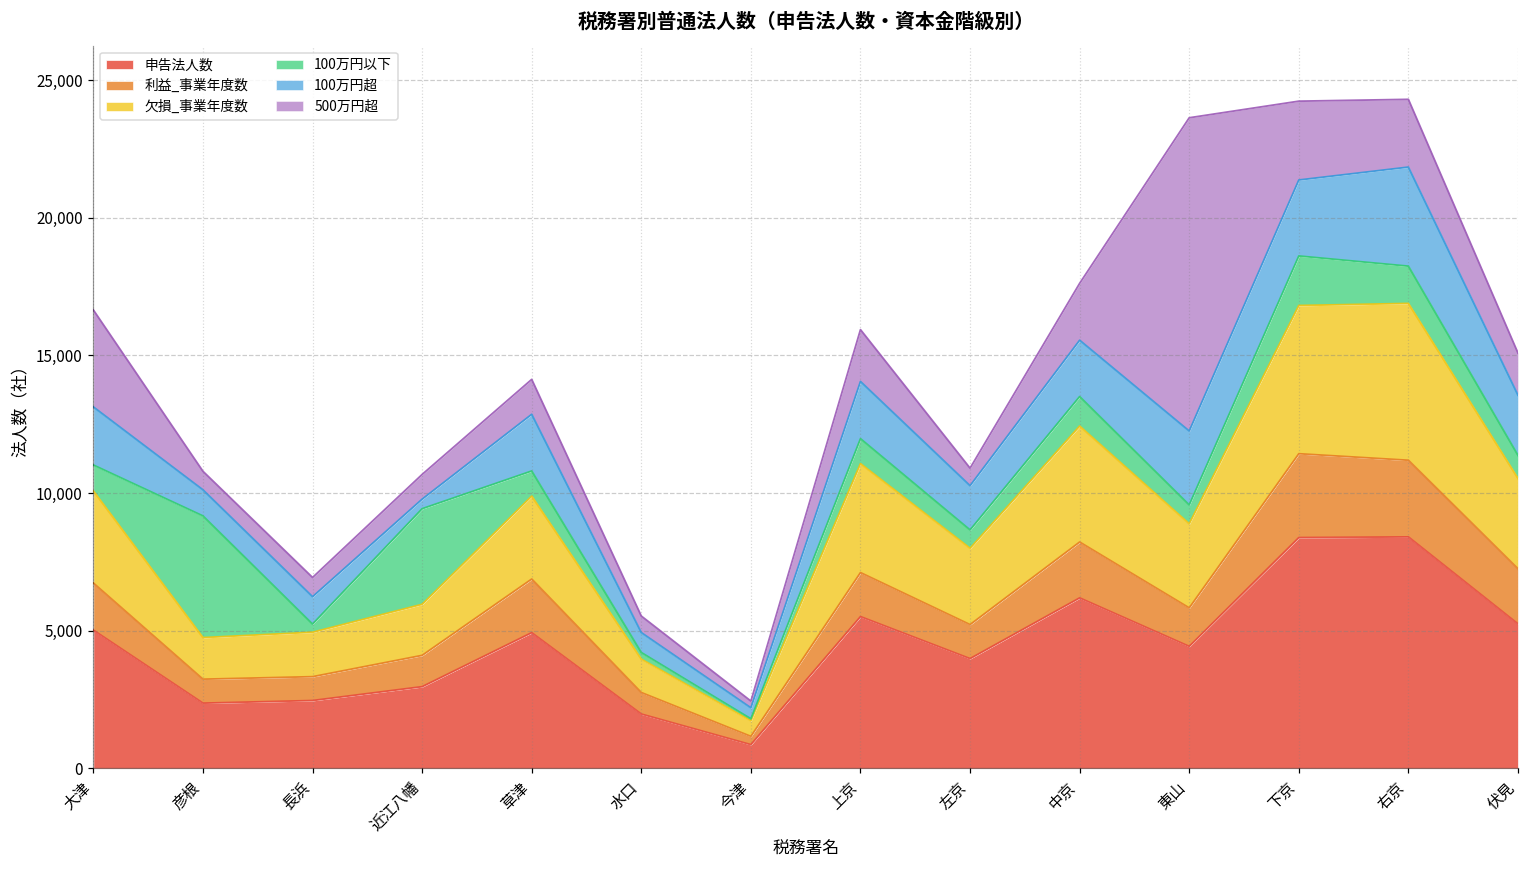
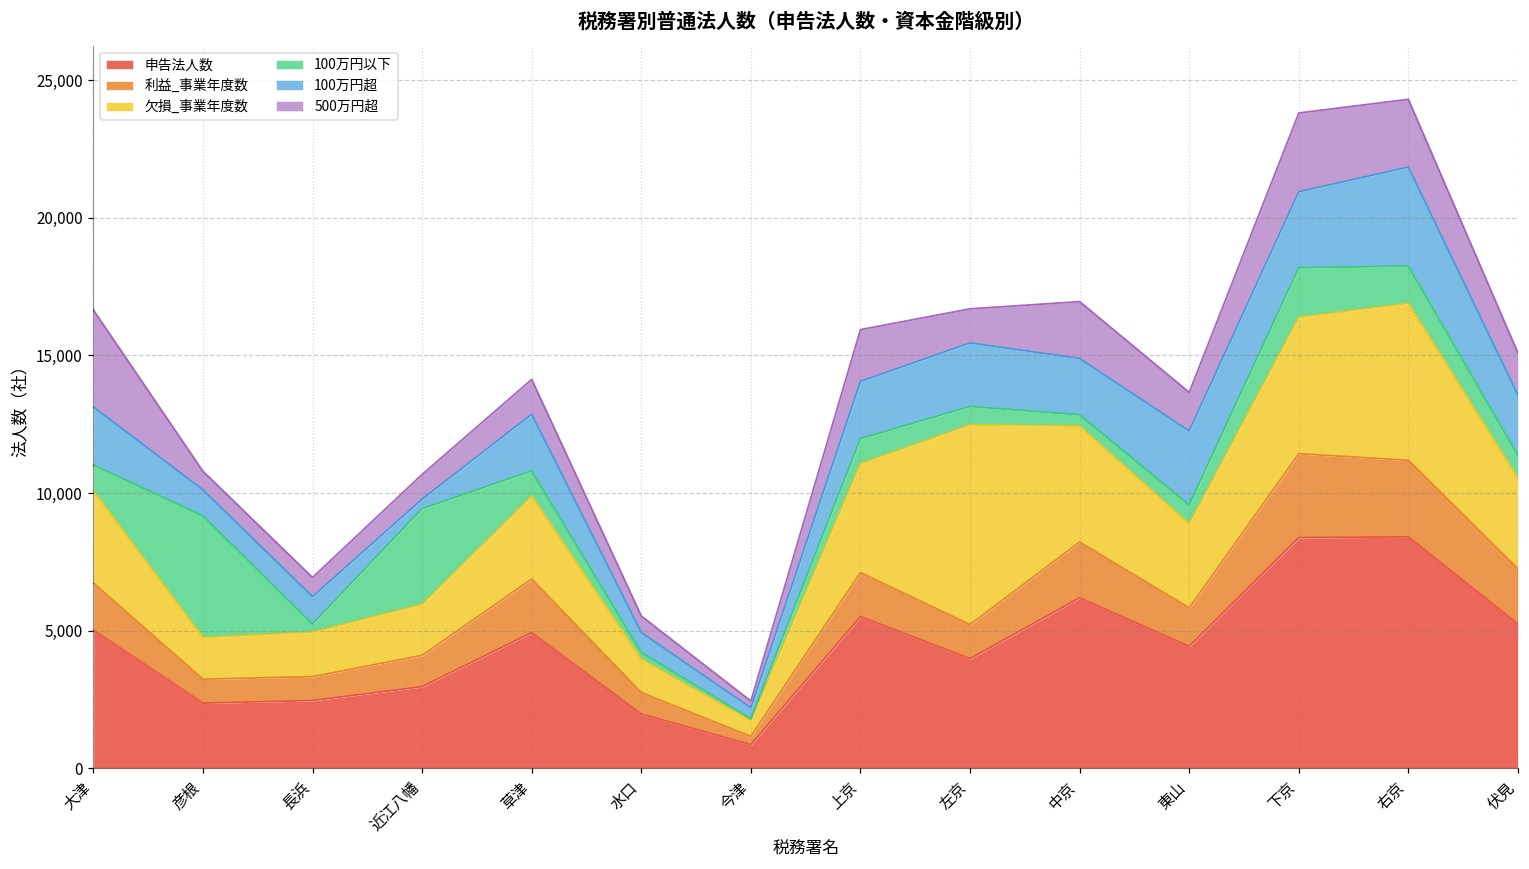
  {
    "欠損_事業年度数": {
      "大津": "3,300",
      "彦根": "1,500",
      "長浜": "1,600",
      "近江八幡": "1,900",
      "草津": "3,000",
      "水口": "1,200",
      "上京": "4,000",
-     "左京": "2,800",
+     "左京": "7,300",
      "中京": "4,200",
      "東山": "3,100",
-     "下京": "5,400",
+     "下京": "5,000",
      "右京": "5,700",
      "伏見": "3,300"
    },
    "100万円以下": {
      "大津": "900",
      "彦根": "4,400",
      "長浜": "300",
      "近江八幡": "3,500",
      "草津": "900",
      "水口": "200",
      "上京": "900",
      "左京": "700",
-     "中京": "1,100",
+     "中京": "400",
      "東山": "700",
      "下京": "1,800",
      "右京": "1,400",
      "伏見": "800"
    },
    "100万円超": {
      "大津": "2,100",
      "彦根": "900",
      "長浜": "1,000",
      "近江八幡": "300",
      "草津": "2,100",
      "水口": "700",
      "今津": "400",
      "上京": "2,100",
-     "左京": "1,600",
+     "左京": "2,300",
      "中京": "2,000",
      "東山": "2,700",
      "下京": "2,800",
      "右京": "3,600",
      "伏見": "2,200"
    },
    "500万円超": {
      "大津": "3,500",
      "彦根": "700",
      "長浜": "700",
      "近江八幡": "900",
      "草津": "1,300",
      "水口": "600",
      "今津": "200",
      "上京": "1,900",
-     "左京": "600",
+     "左京": "1,200",
      "中京": "2,100",
-     "東山": "11,400",
+     "東山": "1,400",
      "下京": "2,900",
      "右京": "2,500",
      "伏見": "1,500"
    }
  }
